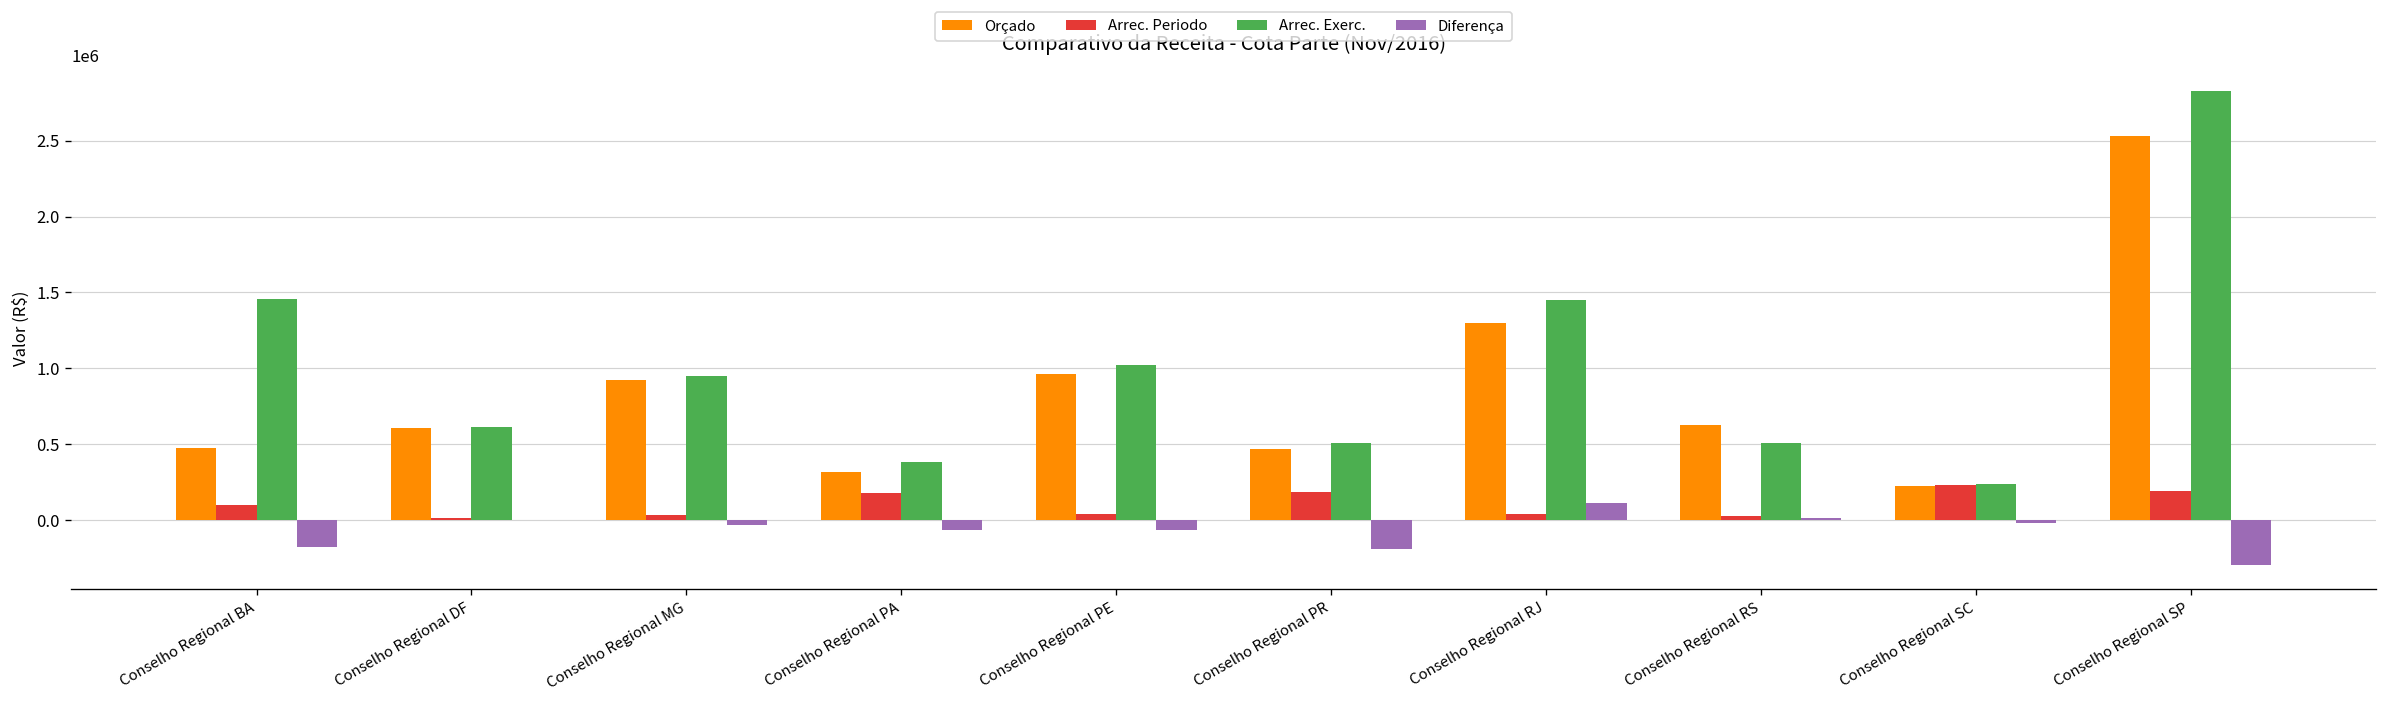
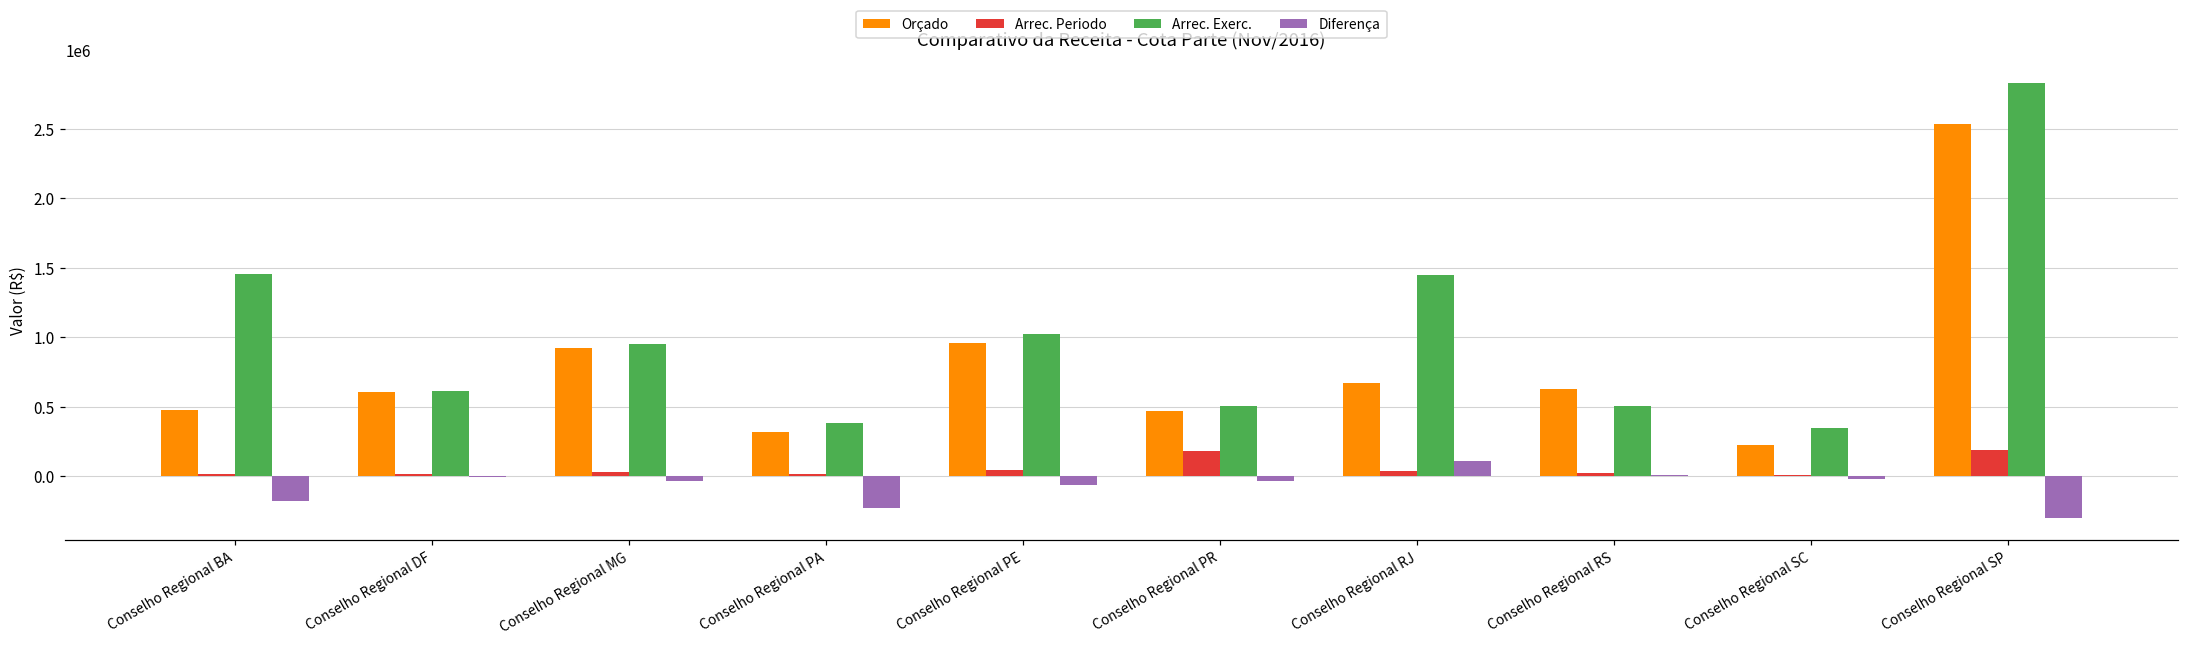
  {
    "Orçado": {
      "Conselho Regional BA": 480000,
      "Conselho Regional DF": 610000,
      "Conselho Regional MG": 920000,
      "Conselho Regional PA": 320000,
      "Conselho Regional PE": 960000,
      "Conselho Regional PR": 470000,
-     "Conselho Regional RJ": 1300000,
+     "Conselho Regional RJ": 670000,
      "Conselho Regional RS": 630000,
      "Conselho Regional SC": 220000,
      "Conselho Regional SP": 2530000
    },
    "Arrec. Periodo": {
-     "Conselho Regional BA": 100000,
+     "Conselho Regional BA": 20000,
      "Conselho Regional MG": 30000,
-     "Conselho Regional PA": 180000,
+     "Conselho Regional PA": 20000,
      "Conselho Regional PE": 40000,
      "Conselho Regional PR": 180000,
      "Conselho Regional RJ": 40000,
      "Conselho Regional RS": 30000,
-     "Conselho Regional SC": 230000,
+     "Conselho Regional SC": 10000,
      "Conselho Regional SP": 190000
    },
    "Arrec. Exerc.": {
      "Conselho Regional BA": 1460000,
      "Conselho Regional DF": 610000,
      "Conselho Regional MG": 950000,
      "Conselho Regional PA": 380000,
      "Conselho Regional PE": 1020000,
      "Conselho Regional PR": 510000,
      "Conselho Regional RJ": 1450000,
      "Conselho Regional RS": 510000,
-     "Conselho Regional SC": 230000,
+     "Conselho Regional SC": 350000,
      "Conselho Regional SP": 2830000
    },
    "Diferença": {
      "Conselho Regional BA": -170000,
      "Conselho Regional MG": -30000,
-     "Conselho Regional PA": -60000,
+     "Conselho Regional PA": -230000,
      "Conselho Regional PE": -60000,
-     "Conselho Regional PR": -190000,
+     "Conselho Regional PR": -40000,
      "Conselho Regional RJ": 110000,
      "Conselho Regional SC": -20000,
      "Conselho Regional SP": -300000
    }
  }
